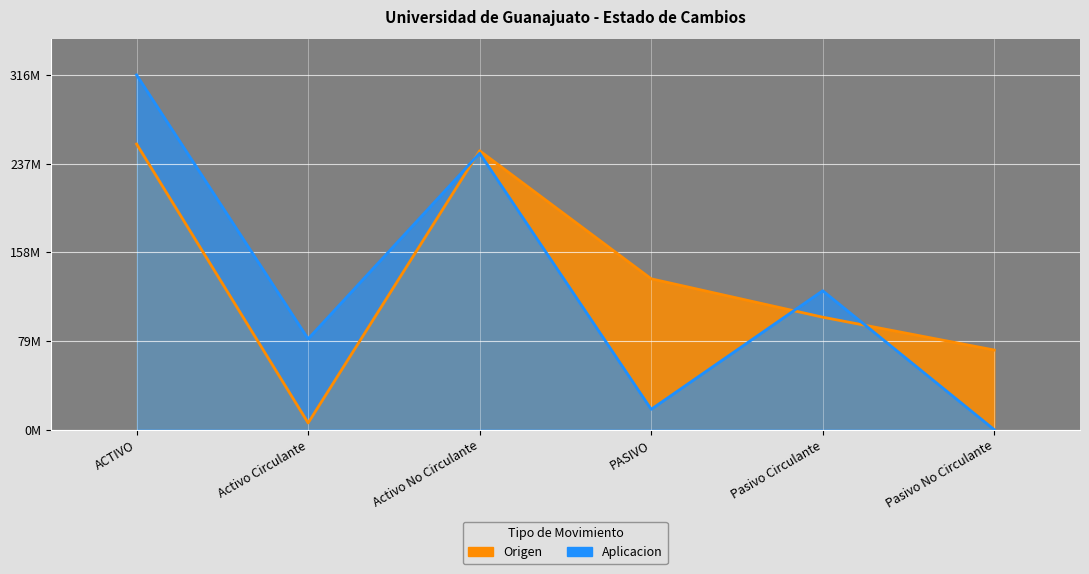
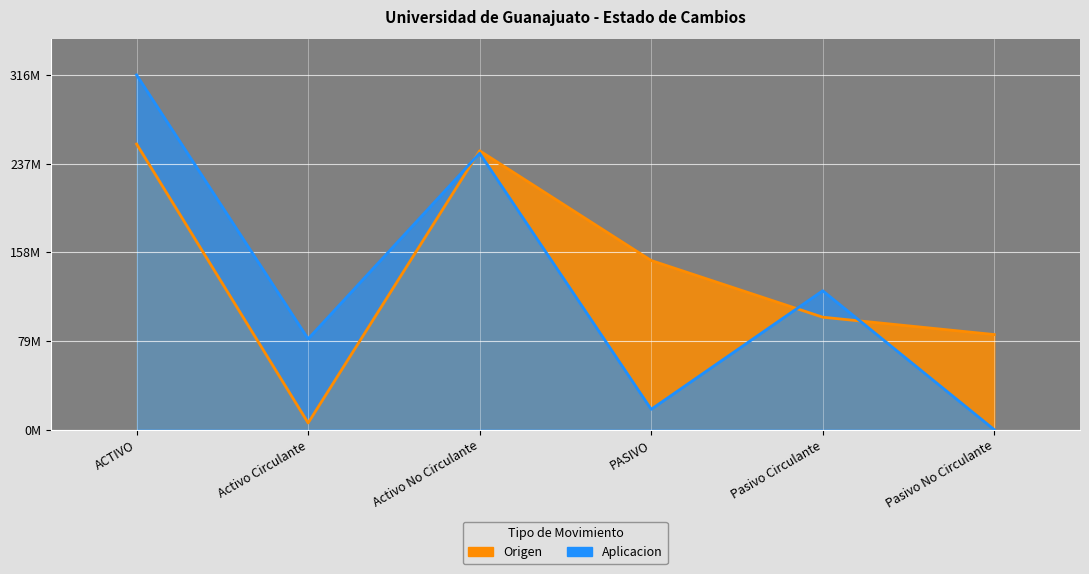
  {
    "Origen": {
      "ACTIVO": 254000000,
      "Activo Circulante": 6000000,
-     "PASIVO": 134000000,
+     "PASIVO": 151000000,
      "Pasivo Circulante": 100000000,
-     "Pasivo No Circulante": 71000000
+     "Pasivo No Circulante": 85000000
    },
    "Aplicacion": {
      "ACTIVO": 316000000,
      "Activo Circulante": 81000000,
      "PASIVO": 18000000,
      "Pasivo Circulante": 124000000,
      "Pasivo No Circulante": 0
    }
  }
